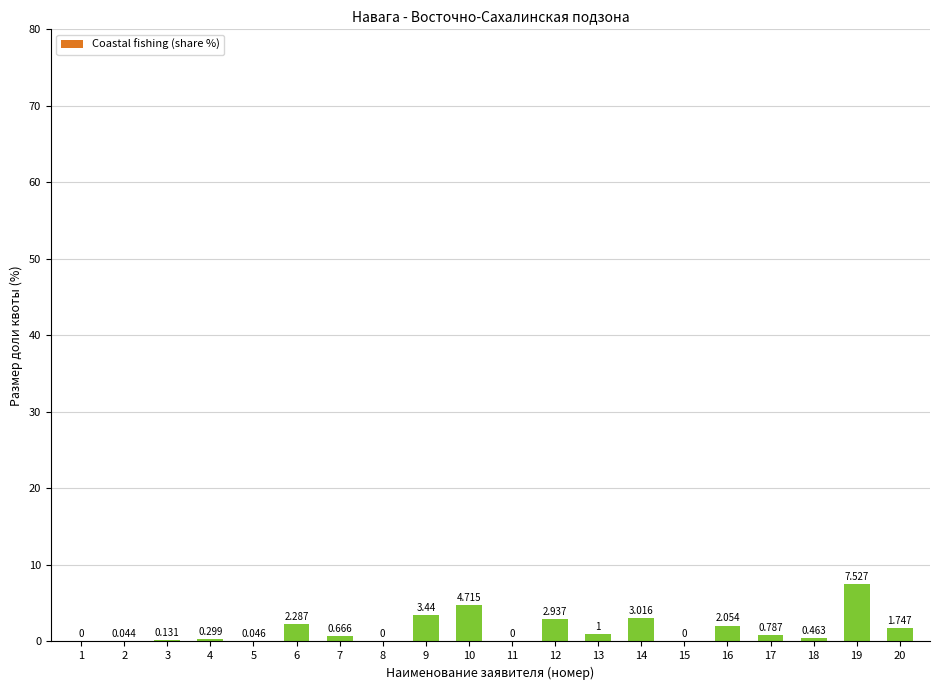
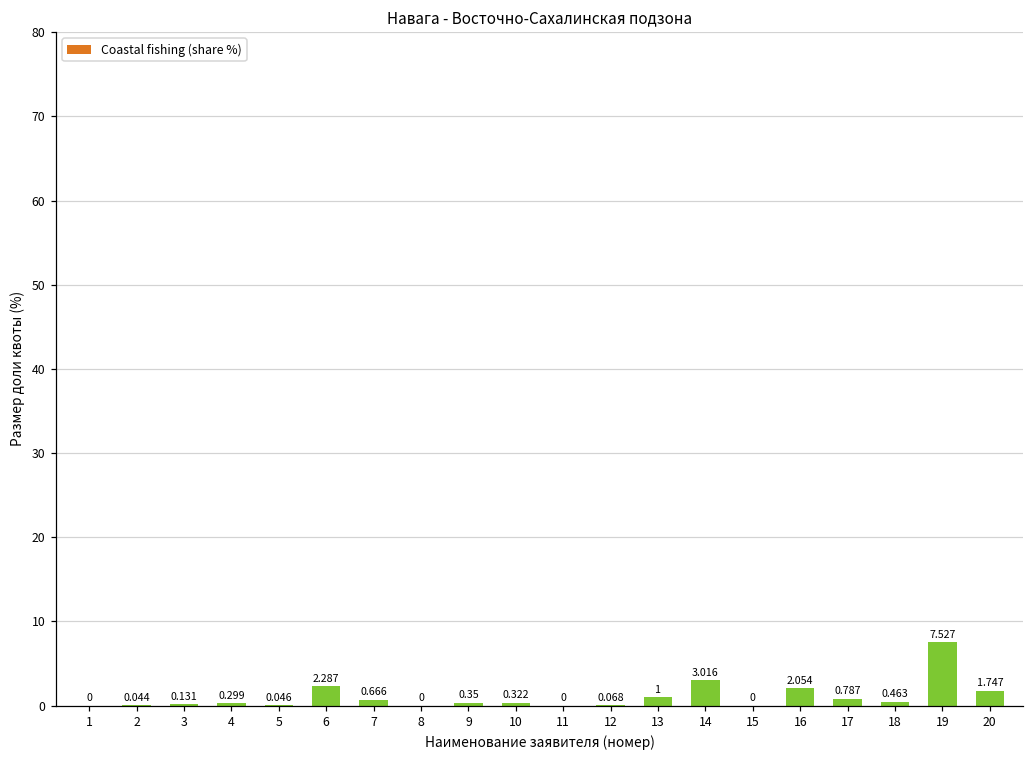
  {
    "1": 0,
    "2": 0.044,
    "3": 0.131,
    "4": 0.299,
    "5": 0.046,
    "6": 2.287,
    "7": 0.666,
    "8": 0,
-   "9": 3.44,
-   "10": 4.715,
+   "9": 0.35,
+   "10": 0.322,
    "11": 0,
-   "12": 2.937,
+   "12": 0.068,
    "13": 1,
    "14": 3.016,
    "15": 0,
    "16": 2.054,
    "17": 0.787,
    "18": 0.463,
    "19": 7.527,
    "20": 1.747
  }
